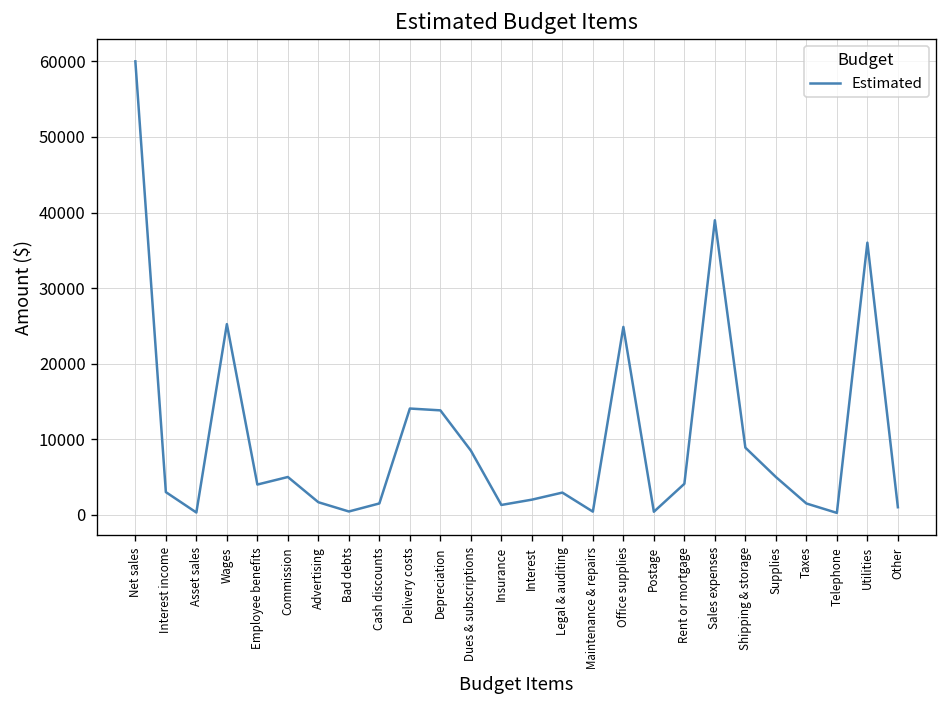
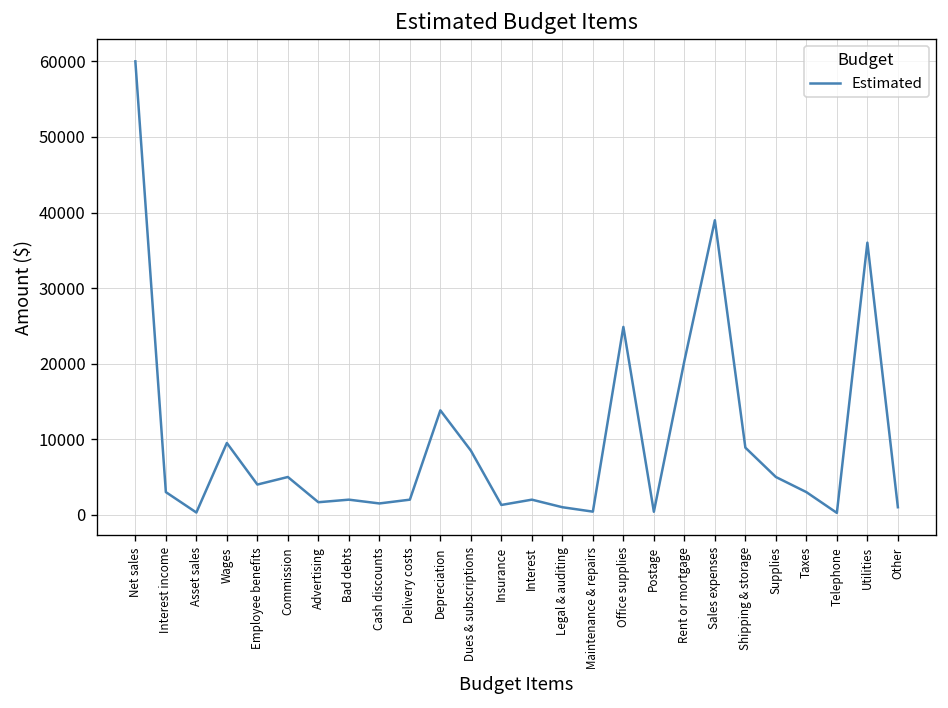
  {
    "Net sales": 60000,
    "Interest income": 3000,
    "Asset sales": 0,
-   "Wages": 25000,
+   "Wages": 10000,
    "Employee benefits": 4000,
    "Commission": 5000,
    "Advertising": 2000,
-   "Bad debts": 0,
+   "Bad debts": 2000,
    "Cash discounts": 2000,
-   "Delivery costs": 14000,
+   "Delivery costs": 2000,
    "Depreciation": 14000,
    "Dues & subscriptions": 8000,
    "Insurance": 1000,
    "Interest": 2000,
-   "Legal & auditing": 3000,
+   "Legal & auditing": 1000,
    "Maintenance & repairs": 0,
    "Office supplies": 25000,
    "Postage": 0,
-   "Rent or mortgage": 4000,
+   "Rent or mortgage": 20000,
    "Sales expenses": 39000,
    "Shipping & storage": 9000,
    "Supplies": 5000,
-   "Taxes": 1000,
+   "Taxes": 3000,
    "Telephone": 0,
    "Utilities": 36000,
    "Other": 1000
  }
